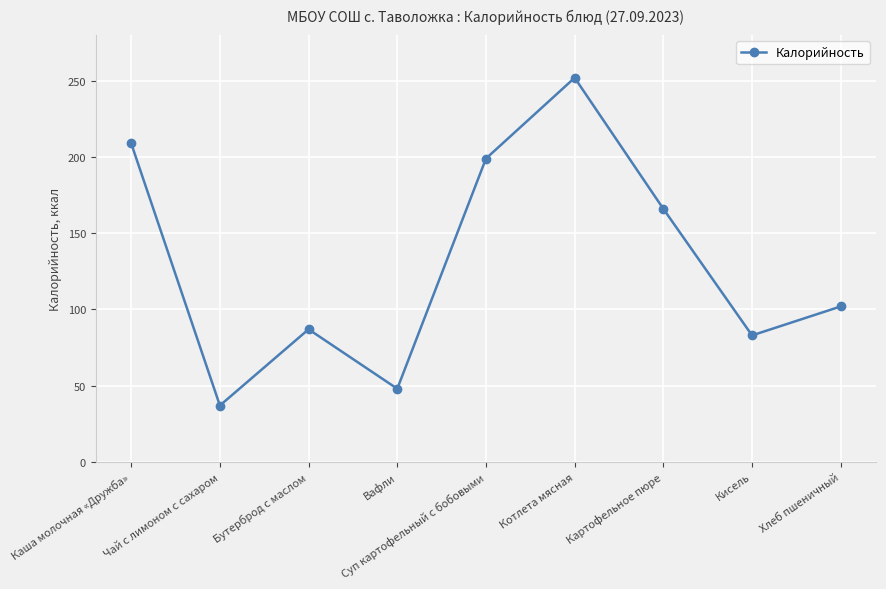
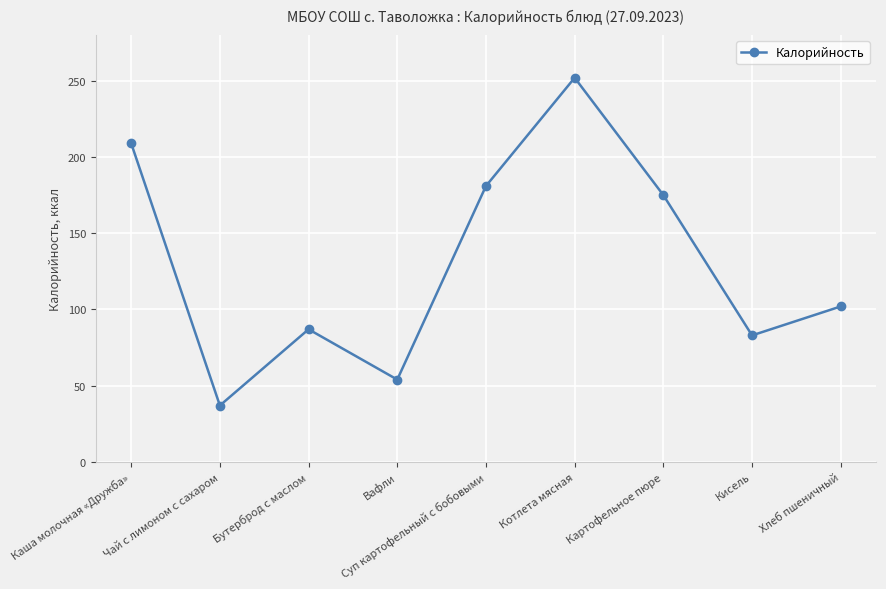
  {
    "Каша молочная «Дружба»": 209,
    "Чай с лимоном с сахаром": 37,
    "Бутерброд с маслом": 87,
-   "Вафли": 48,
-   "Суп картофельный с бобовыми": 199,
+   "Вафли": 54,
+   "Суп картофельный с бобовыми": 181,
    "Котлета мясная": 252,
-   "Картофельное пюре": 166,
+   "Картофельное пюре": 175,
    "Кисель": 83,
    "Хлеб пшеничный": 102
  }
